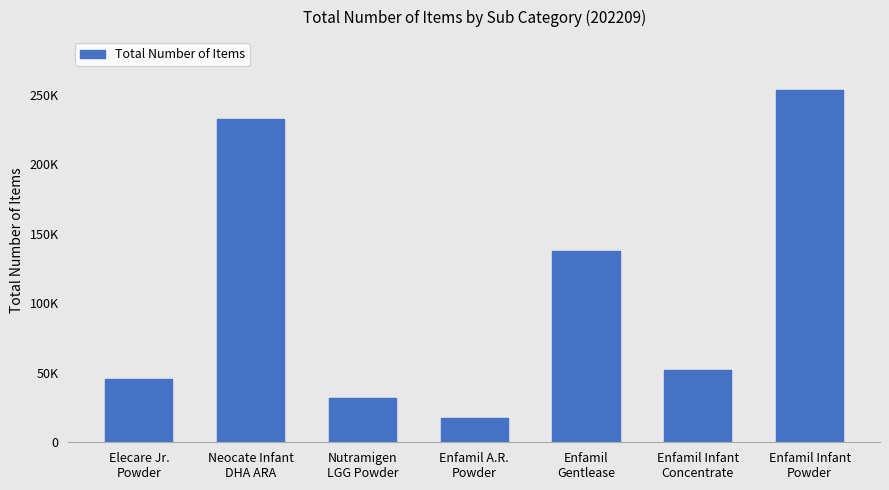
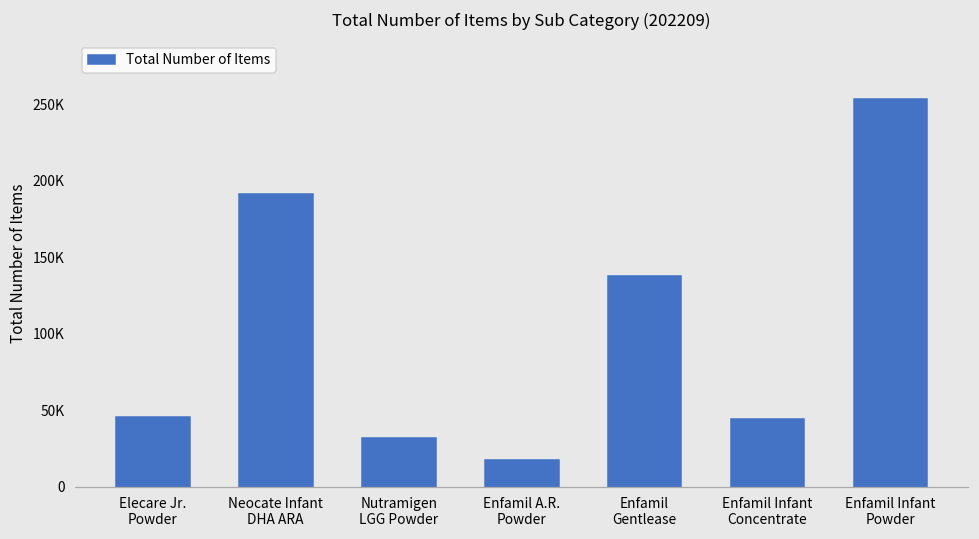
  {
    "Elecare Jr. Powder": 46000,
-   "Neocate Infant DHA ARA": 232000,
+   "Neocate Infant DHA ARA": 191000,
    "Nutramigen LGG Powder": 32000,
    "Enfamil A.R. Powder": 18000,
    "Enfamil Gentlease": 138000,
-   "Enfamil Infant Concentrate": 52000,
+   "Enfamil Infant Concentrate": 44000,
    "Enfamil Infant Powder": 253000
  }
